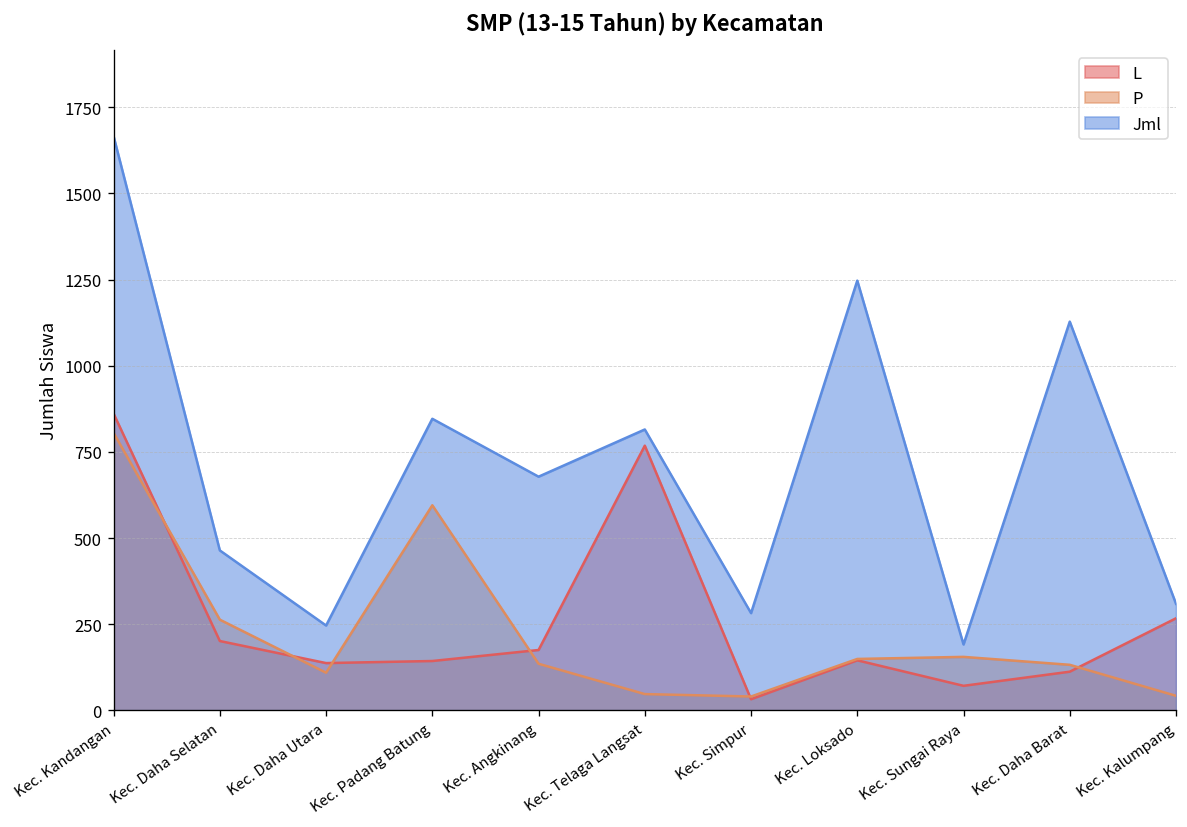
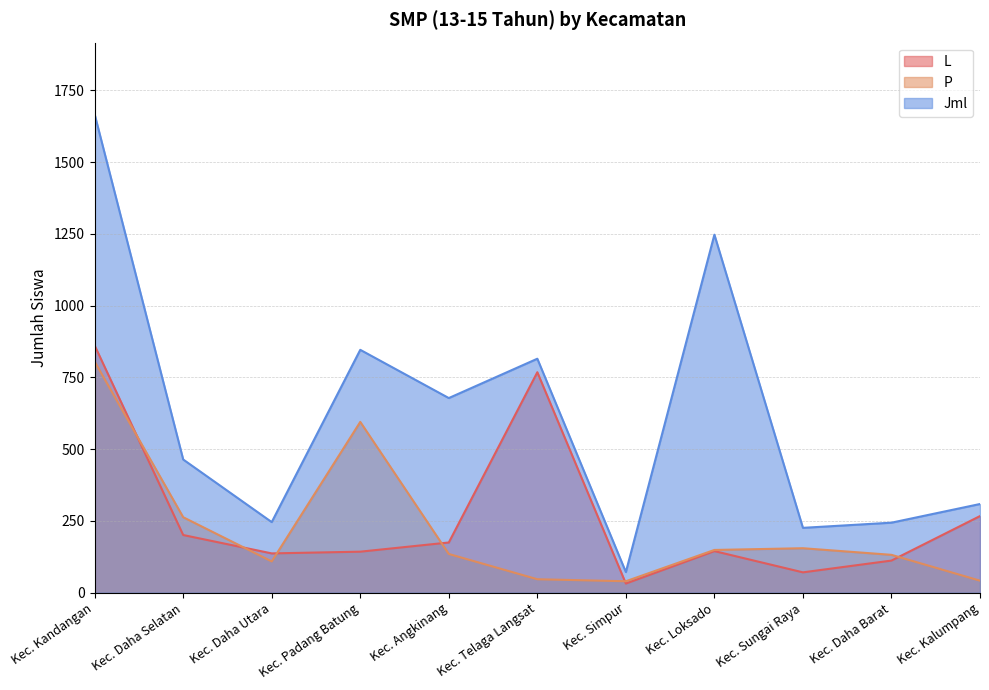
  {
    "Jml": {
      "Kec. Kandangan": 1670,
      "Kec. Daha Selatan": 460,
      "Kec. Daha Utara": 250,
      "Kec. Padang Batung": 850,
      "Kec. Angkinang": 680,
      "Kec. Telaga Langsat": 820,
-     "Kec. Simpur": 280,
+     "Kec. Simpur": 70,
      "Kec. Loksado": 1250,
-     "Kec. Sungai Raya": 190,
-     "Kec. Daha Barat": 1130,
+     "Kec. Sungai Raya": 230,
+     "Kec. Daha Barat": 240,
      "Kec. Kalumpang": 310
    }
  }
